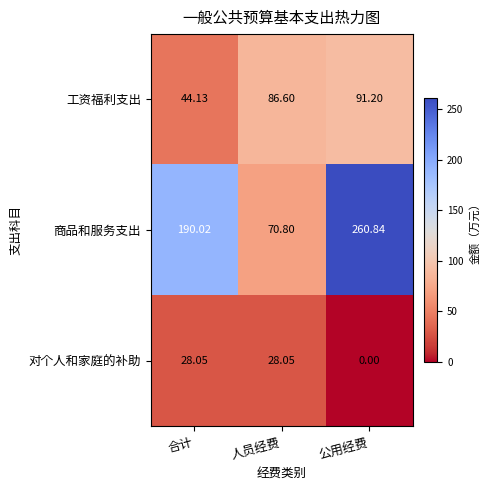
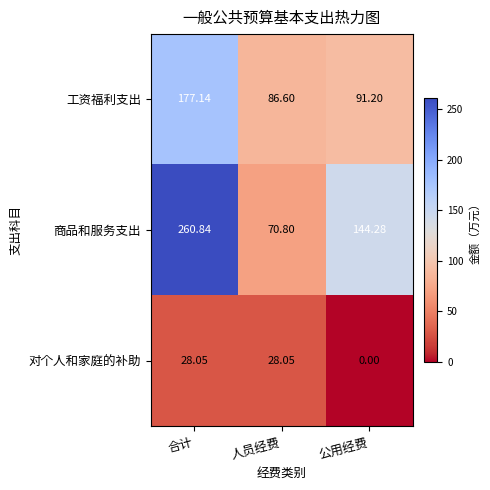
  {
    "工资福利支出": {
-     "合计": 44.13,
+     "合计": 177.14,
      "人员经费": 86.60,
      "公用经费": 91.20
    },
    "商品和服务支出": {
-     "合计": 190.02,
+     "合计": 260.84,
      "人员经费": 70.80,
-     "公用经费": 260.84
+     "公用经费": 144.28
    },
    "对个人和家庭的补助": {
      "合计": 28.05,
      "人员经费": 28.05,
      "公用经费": 0.00
    }
  }
